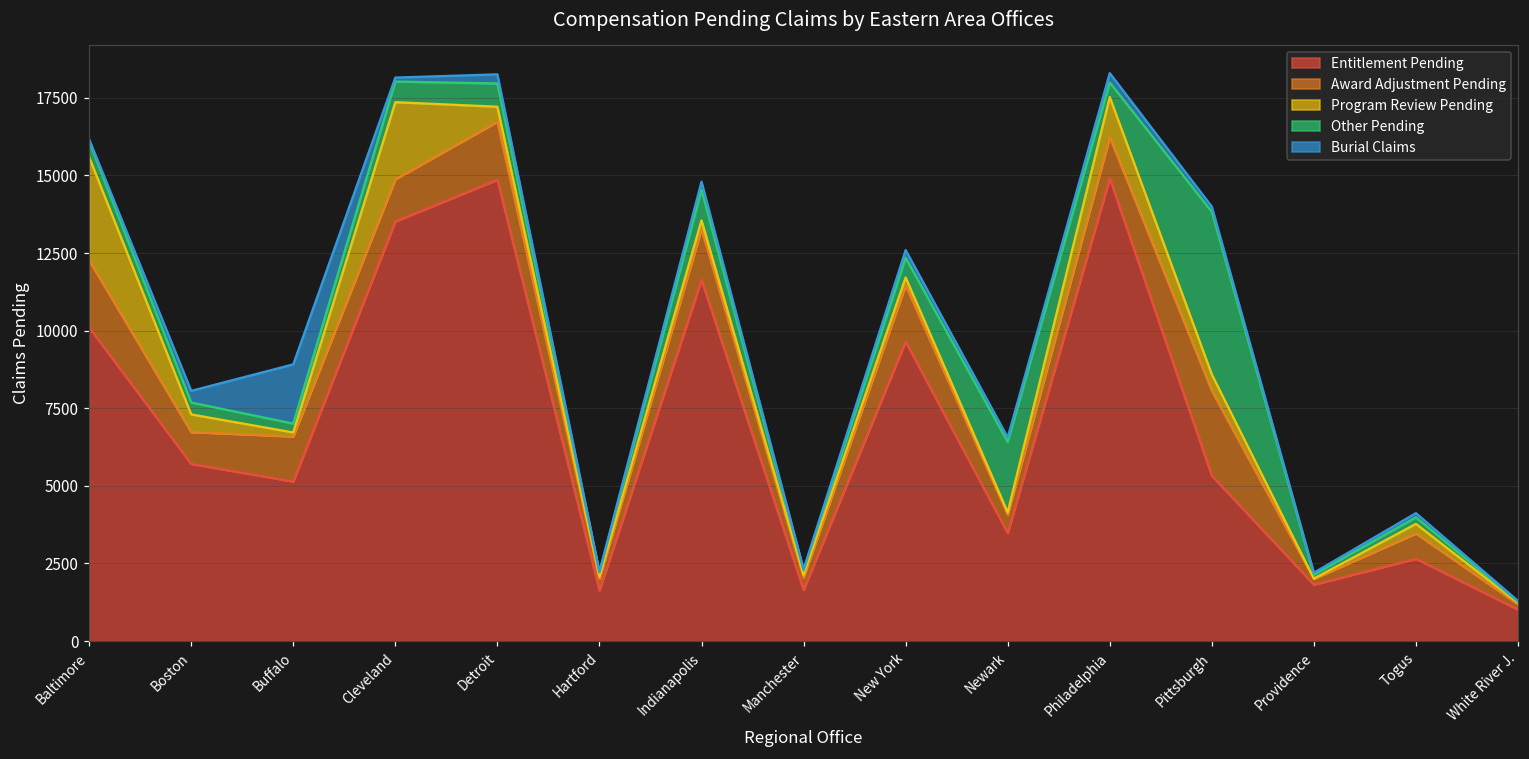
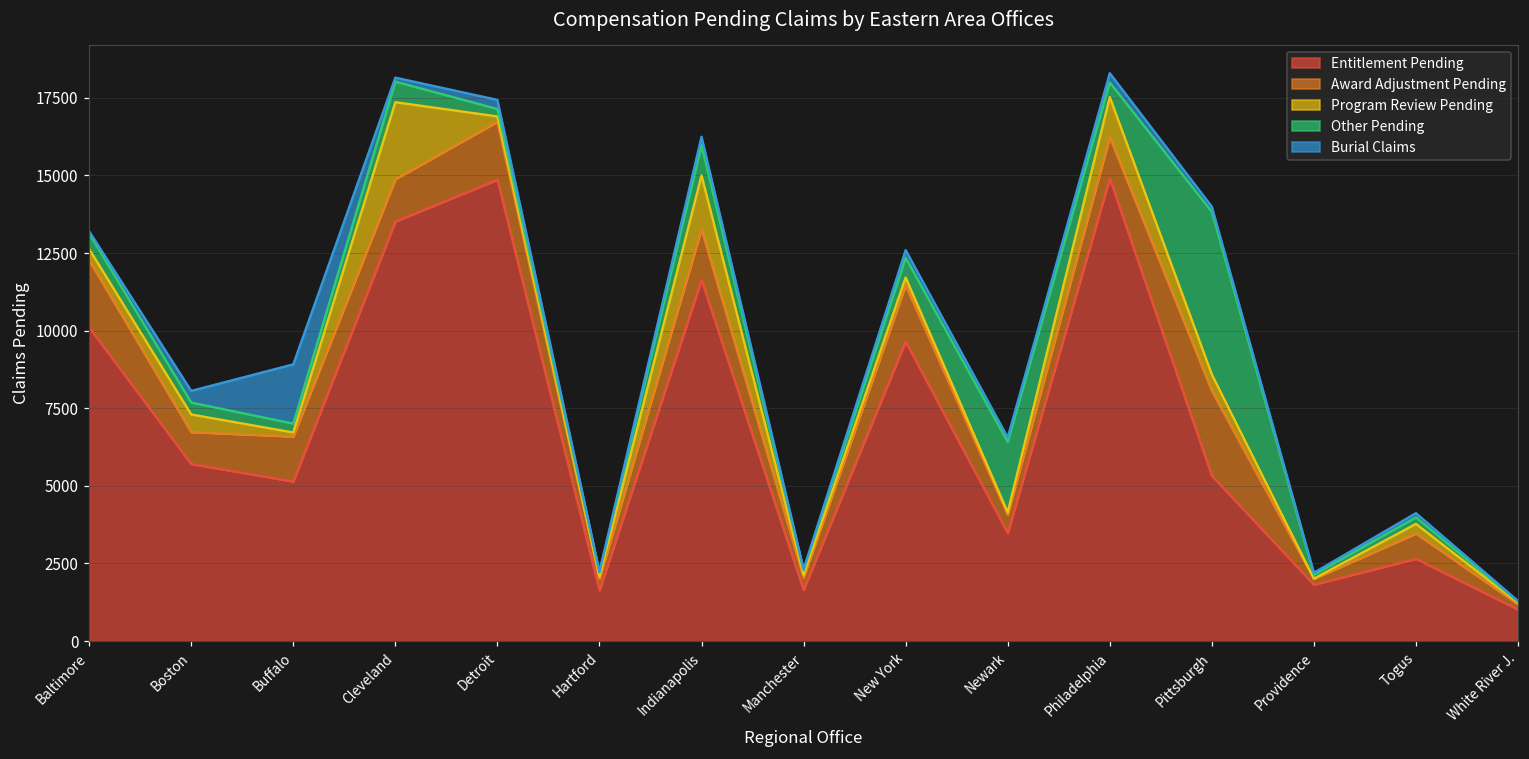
  {
    "Program Review Pending": {
-     "Baltimore": 3300,
+     "Baltimore": 400,
      "Boston": 600,
      "Buffalo": 100,
      "Cleveland": 2500,
-     "Detroit": 500,
-     "Indianapolis": 300,
+     "Detroit": 200,
+     "Indianapolis": 1700,
      "New York": 300,
      "Philadelphia": 1300,
      "Pittsburgh": 500,
      "Togus": 300
    },
    "Other Pending": {
      "Boston": 400,
      "Buffalo": 300,
      "Cleveland": 700,
-     "Detroit": 800,
+     "Detroit": 200,
      "Indianapolis": 1000,
      "New York": 600,
      "Newark": 2300,
      "Philadelphia": 500,
      "Pittsburgh": 5200,
      "Togus": 200
    },
    "Burial Claims": {
      "Boston": 400,
      "Buffalo": 1900,
      "Cleveland": 100,
      "Detroit": 300,
      "Indianapolis": 300,
      "New York": 200,
      "Newark": 100,
      "Philadelphia": 300,
      "Pittsburgh": 200,
      "Togus": 100
    }
  }
